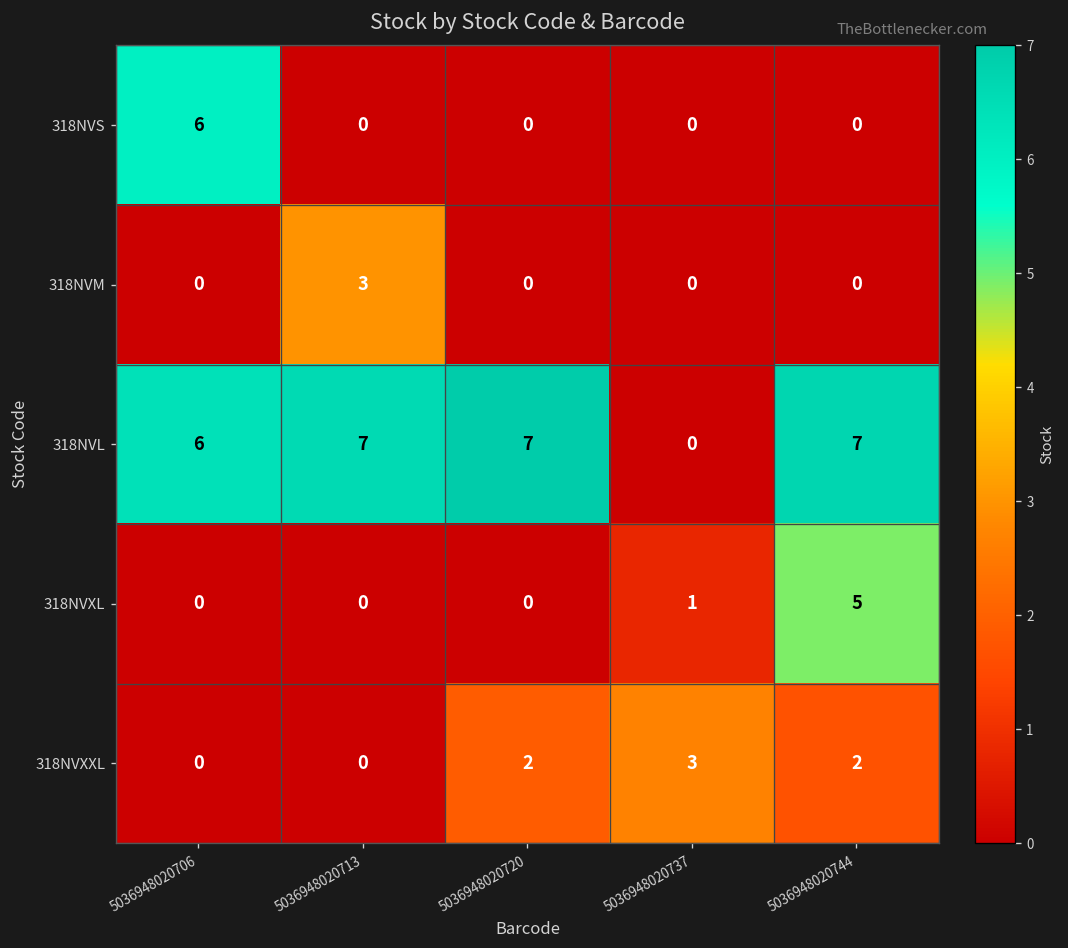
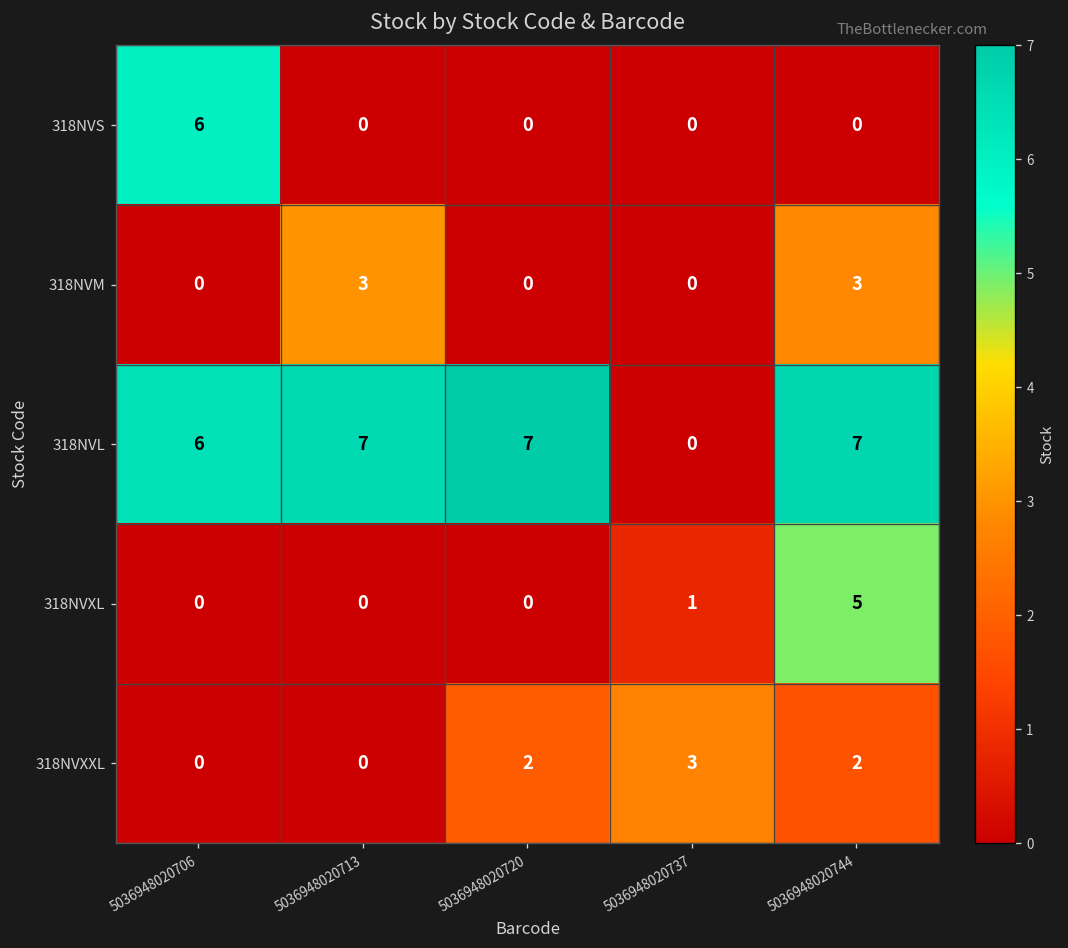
  {
    "318NVS": {
      "5036948020706": 6,
      "5036948020713": 0,
      "5036948020720": 0,
      "5036948020737": 0,
      "5036948020744": 0
    },
    "318NVM": {
      "5036948020706": 0,
      "5036948020713": 3,
      "5036948020720": 0,
      "5036948020737": 0,
-     "5036948020744": 0
+     "5036948020744": 3
    },
    "318NVL": {
      "5036948020706": 6,
      "5036948020713": 7,
      "5036948020720": 7,
      "5036948020737": 0,
      "5036948020744": 7
    },
    "318NVXL": {
      "5036948020706": 0,
      "5036948020713": 0,
      "5036948020720": 0,
      "5036948020737": 1,
      "5036948020744": 5
    },
    "318NVXXL": {
      "5036948020706": 0,
      "5036948020713": 0,
      "5036948020720": 2,
      "5036948020737": 3,
      "5036948020744": 2
    }
  }
